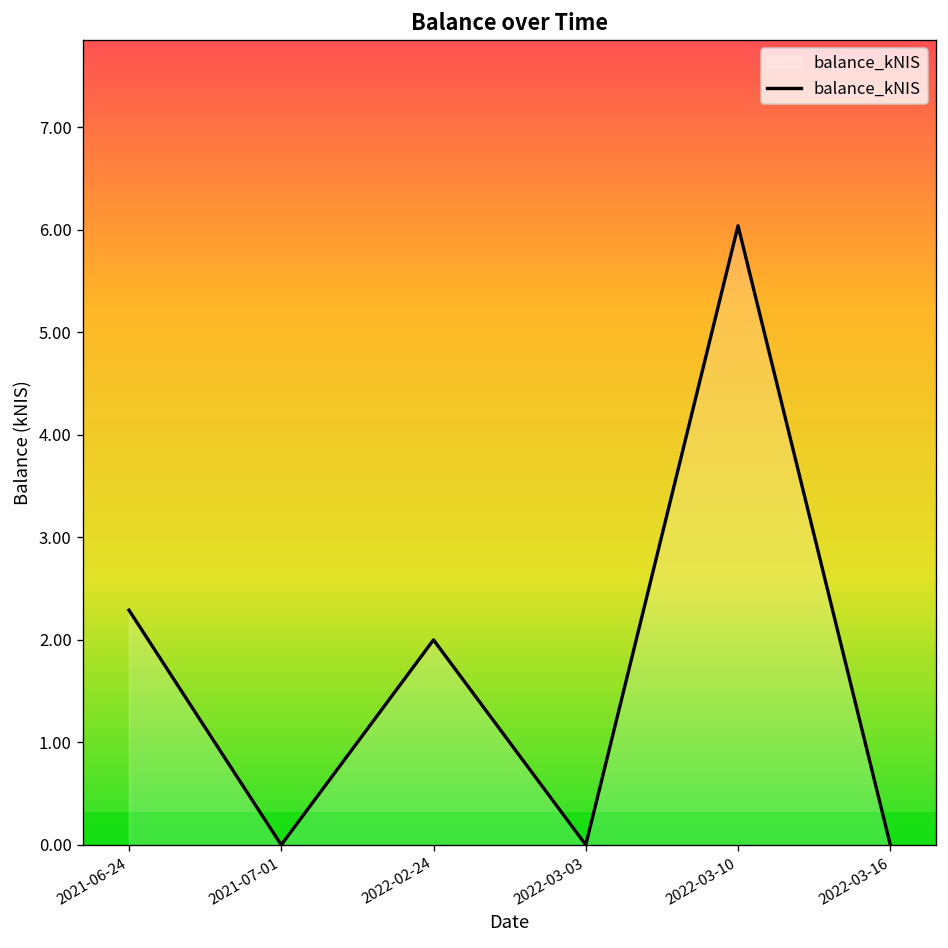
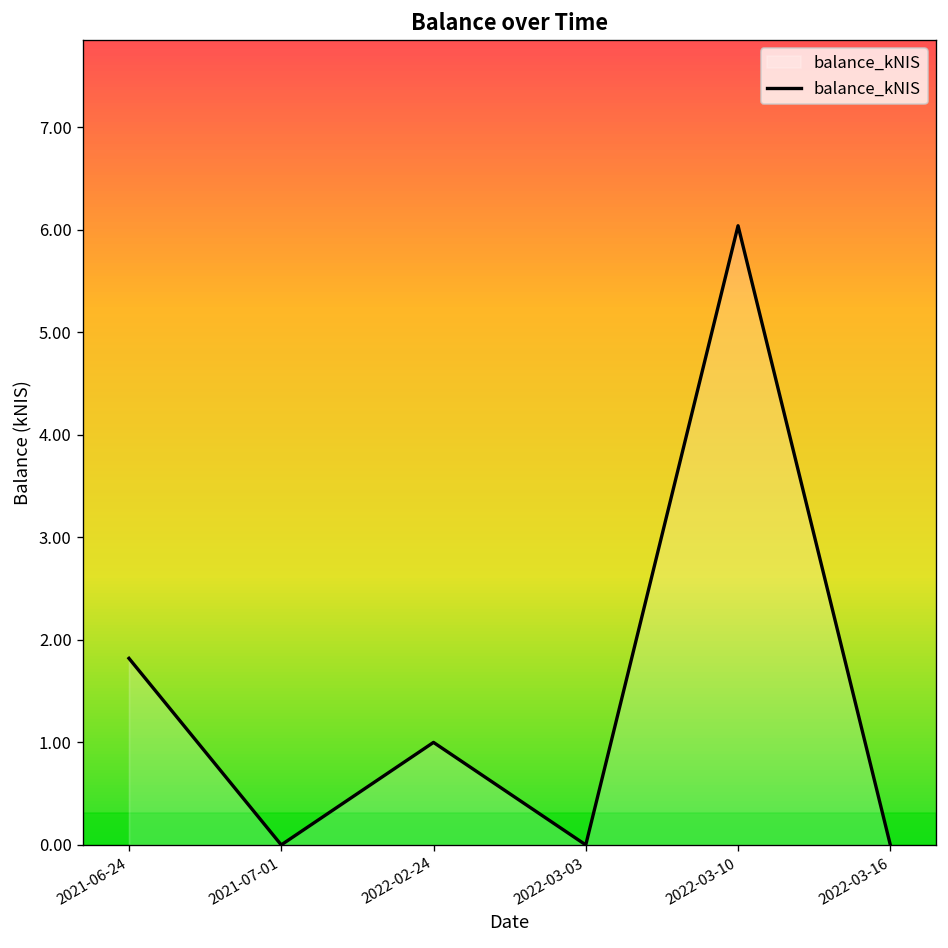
  {
-   "2021-06-24": 2.3,
-   "2022-02-24": 2,
+   "2021-06-24": 1.8,
+   "2022-02-24": 1,
    "2022-03-10": 6.0
  }
